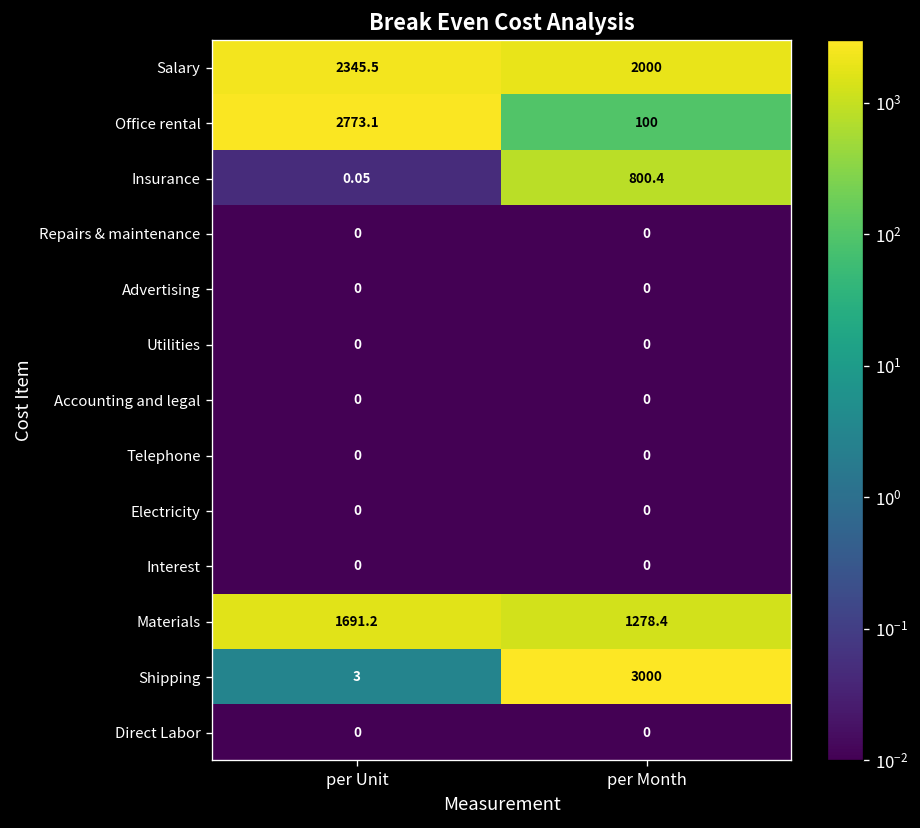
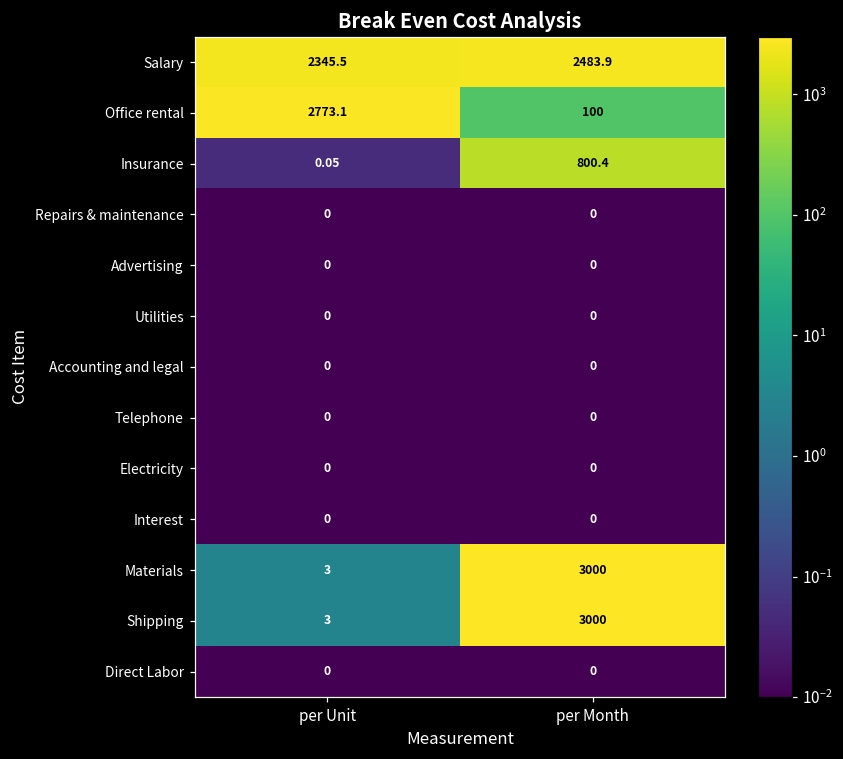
  {
    "Salary": {
      "per Unit": 2345.5,
-     "per Month": 2000
+     "per Month": 2483.9
    },
    "Office rental": {
      "per Unit": 2773.1,
      "per Month": 100
    },
    "Insurance": {
      "per Unit": 0.05,
      "per Month": 800.4
    },
    "Repairs & maintenance": {
      "per Unit": 0,
      "per Month": 0
    },
    "Advertising": {
      "per Unit": 0,
      "per Month": 0
    },
    "Utilities": {
      "per Unit": 0,
      "per Month": 0
    },
    "Accounting and legal": {
      "per Unit": 0,
      "per Month": 0
    },
    "Telephone": {
      "per Unit": 0,
      "per Month": 0
    },
    "Electricity": {
      "per Unit": 0,
      "per Month": 0
    },
    "Interest": {
      "per Unit": 0,
      "per Month": 0
    },
    "Materials": {
-     "per Unit": 1691.2,
-     "per Month": 1278.4
+     "per Unit": 3,
+     "per Month": 3000
    },
    "Shipping": {
      "per Unit": 3,
      "per Month": 3000
    },
    "Direct Labor": {
      "per Unit": 0,
      "per Month": 0
    }
  }
